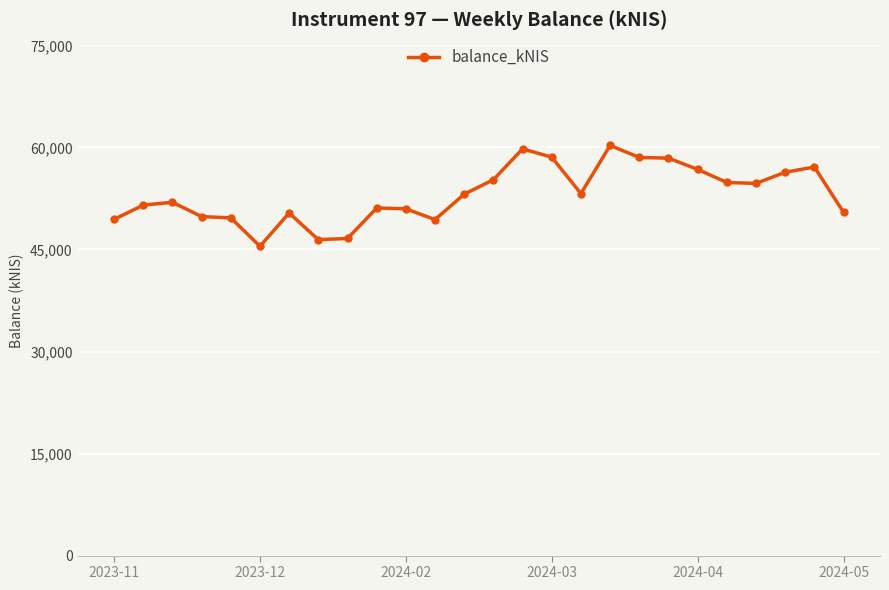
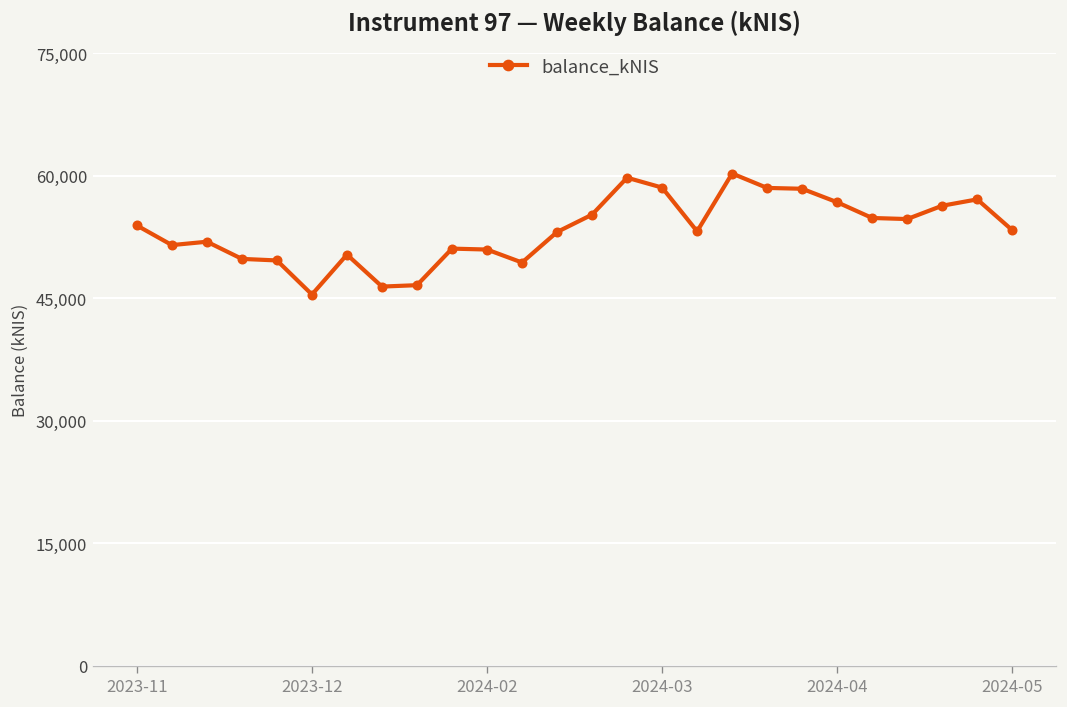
  {
-   "2023-11": "49,000",
+   "2023-11": "54,000",
    "2023-12": "45,000",
    "2024-02": "51,000",
    "2024-03": "59,000",
    "2024-04": "57,000",
-   "2024-05": "50,000"
+   "2024-05": "53,000"
  }
